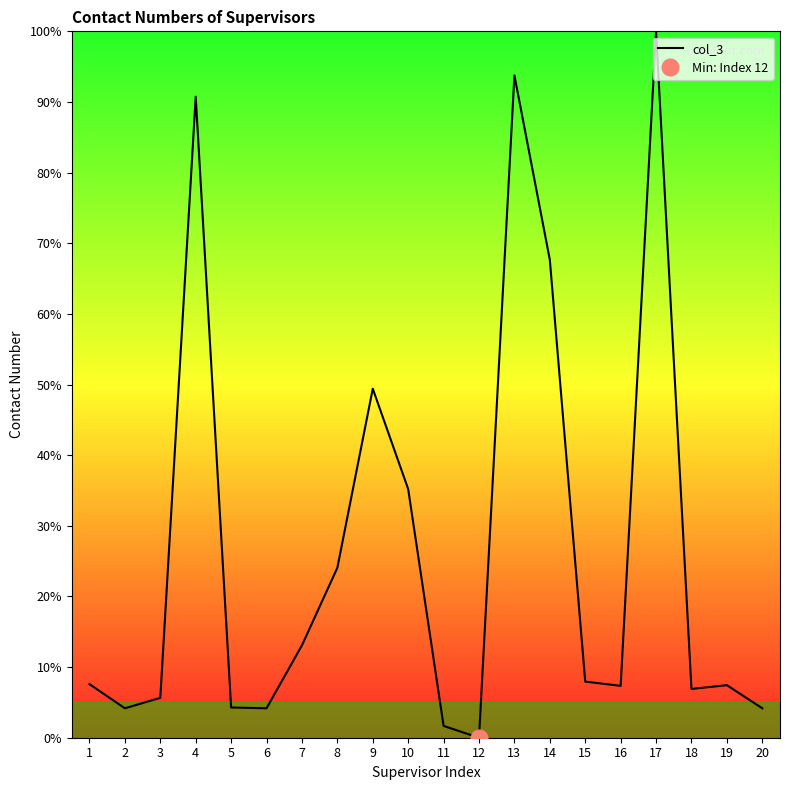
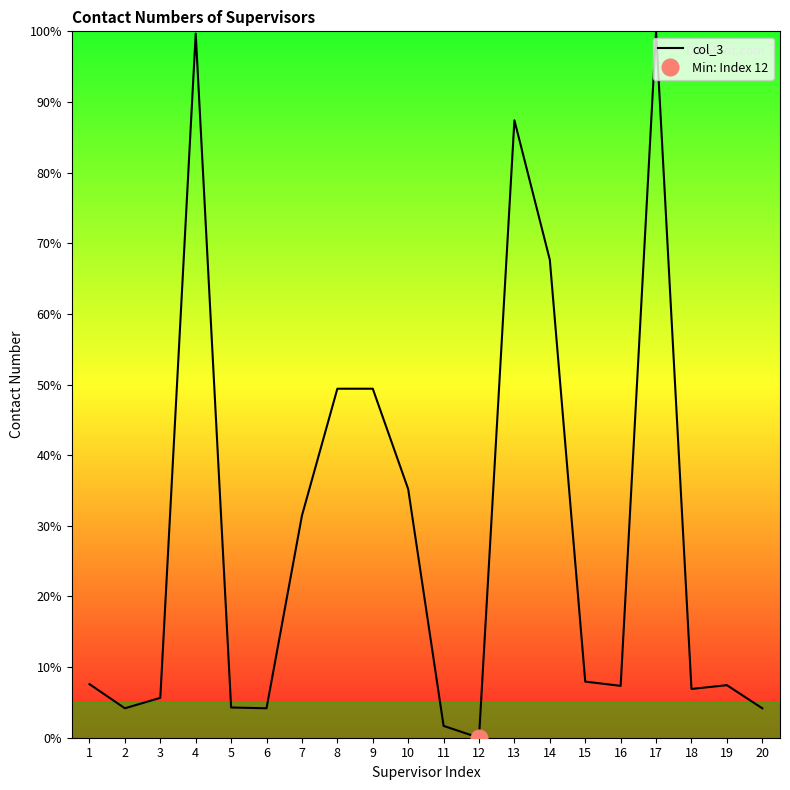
  {
    "col_3": {
      "1": "8%",
      "3": "6%",
-     "4": "91%",
-     "7": "13%",
-     "8": "24%",
+     "4": "100%",
+     "7": "31%",
+     "8": "49%",
      "9": "49%",
      "10": "35%",
-     "13": "94%",
+     "13": "87%",
      "14": "68%",
      "15": "8%",
      "16": "7%",
      "17": "100%",
      "18": "7%",
      "19": "7%"
    }
  }
